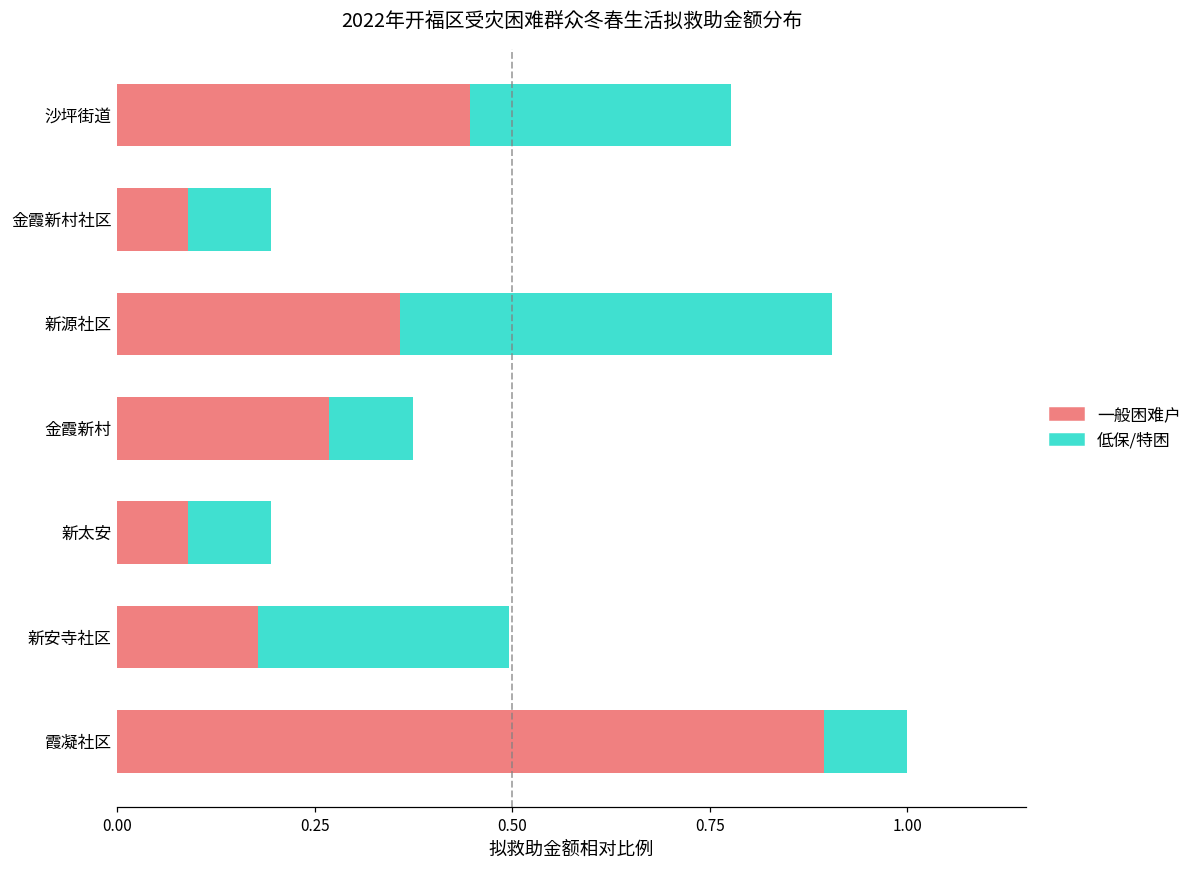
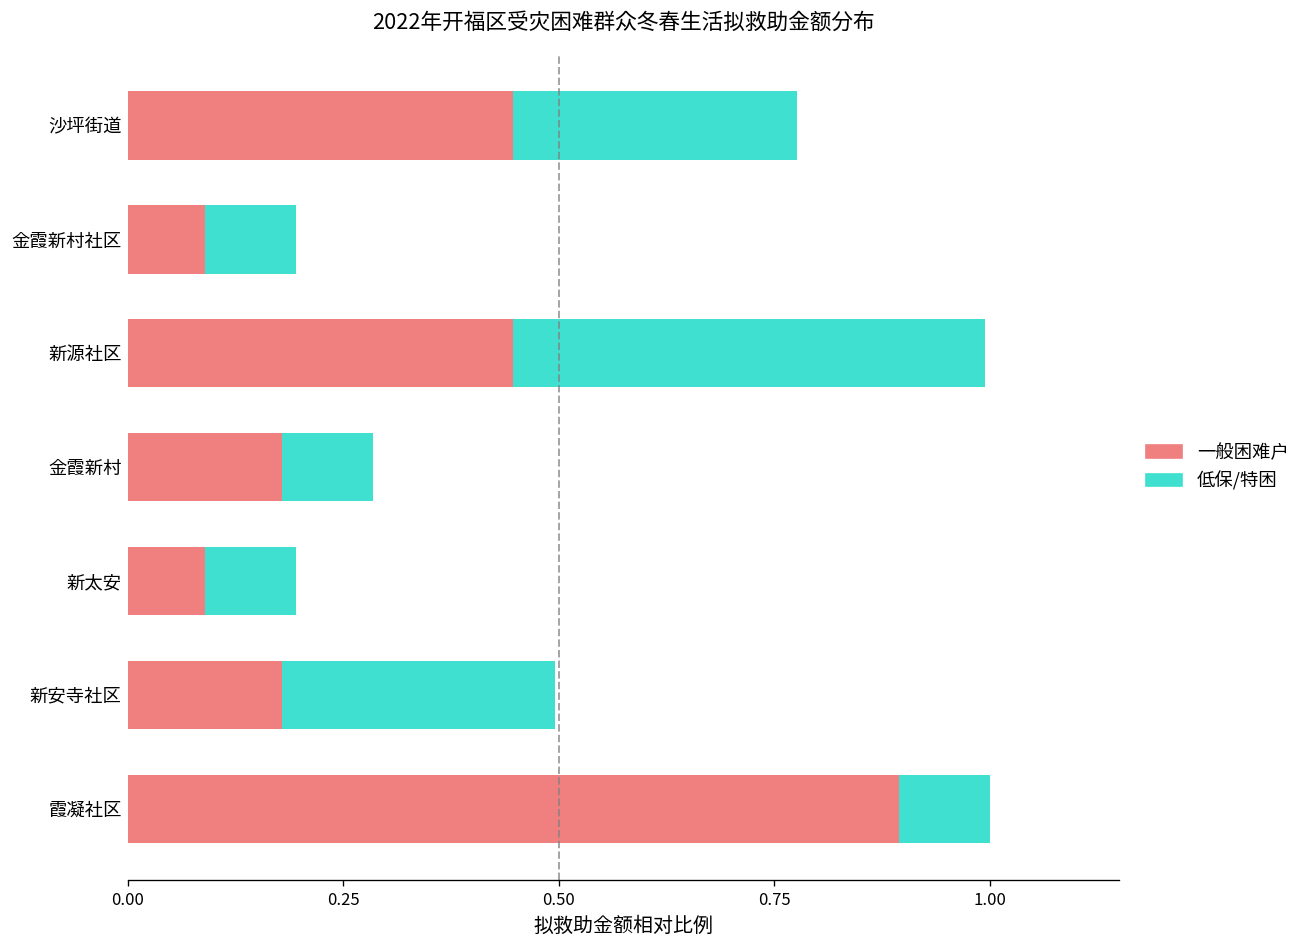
  {
    "一般困难户": {
      "沙坪街道": 0.45,
      "金霞新村社区": 0.09,
-     "新源社区": 0.36,
-     "金霞新村": 0.27,
+     "新源社区": 0.45,
+     "金霞新村": 0.18,
      "新太安": 0.09,
      "新安寺社区": 0.18,
      "霞凝社区": 0.89
    },
    "低保/特困": {
      "沙坪街道": 0.33,
      "金霞新村社区": 0.11,
      "新源社区": 0.55,
      "金霞新村": 0.11,
      "新太安": 0.11,
      "新安寺社区": 0.32,
      "霞凝社区": 0.11
    }
  }
